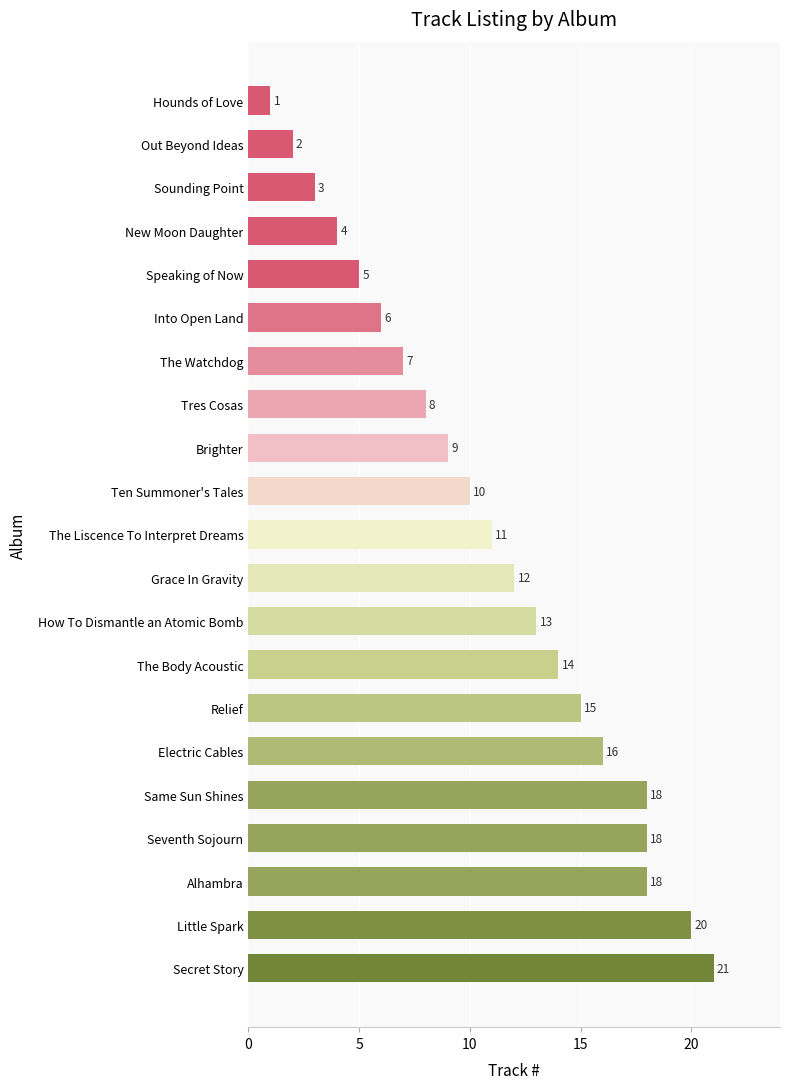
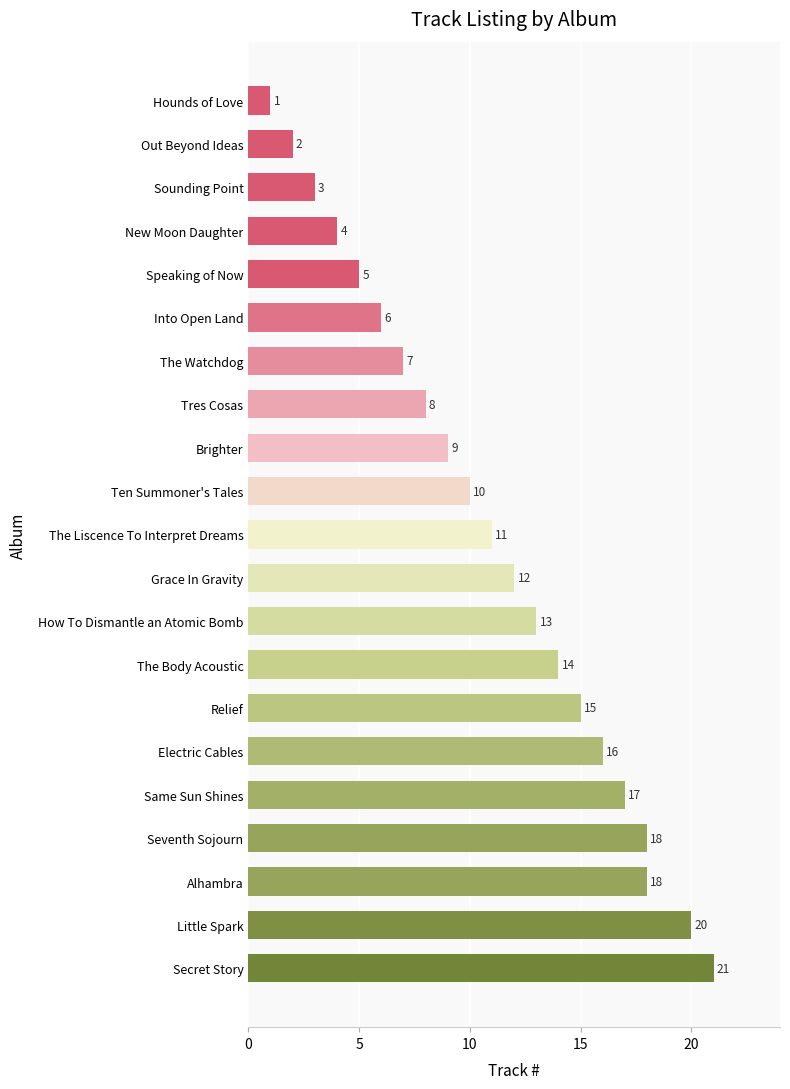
  {
    "Hounds of Love": 1,
    "Out Beyond Ideas": 2,
    "Sounding Point": 3,
    "New Moon Daughter": 4,
    "Speaking of Now": 5,
    "Into Open Land": 6,
    "The Watchdog": 7,
    "Tres Cosas": 8,
    "Brighter": 9,
    "Ten Summoner's Tales": 10,
    "The Liscence To Interpret Dreams": 11,
    "Grace In Gravity": 12,
    "How To Dismantle an Atomic Bomb": 13,
    "The Body Acoustic": 14,
    "Relief": 15,
    "Electric Cables": 16,
-   "Same Sun Shines": 18,
+   "Same Sun Shines": 17,
    "Seventh Sojourn": 18,
    "Alhambra": 18,
    "Little Spark": 20,
    "Secret Story": 21
  }
